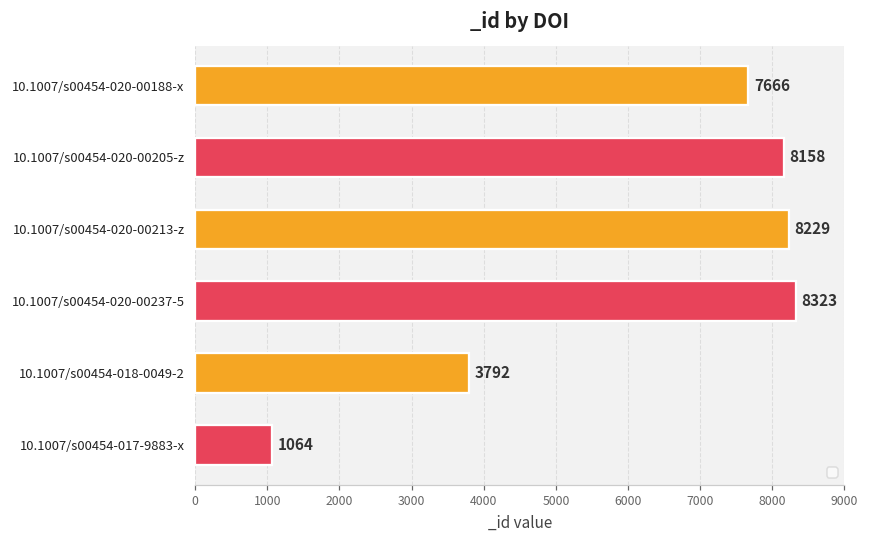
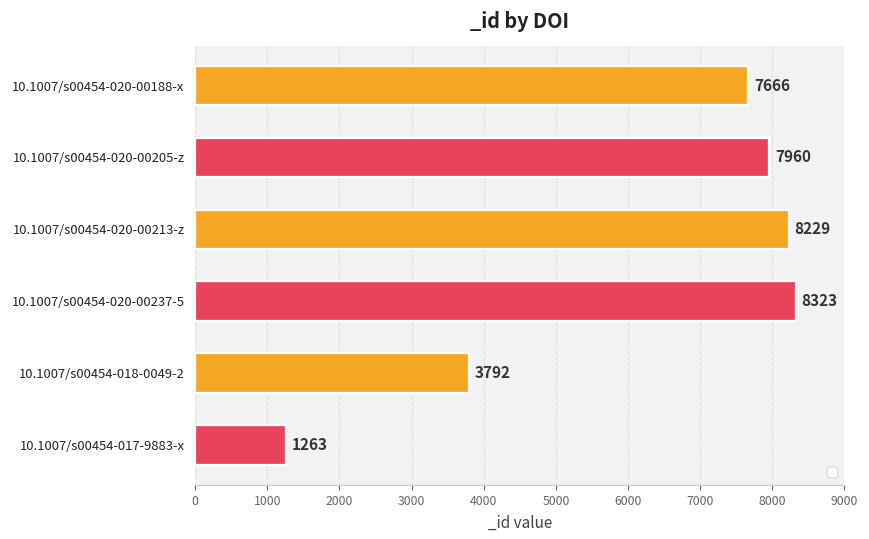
  {
    "10.1007/s00454-020-00188-x": 7666,
-   "10.1007/s00454-020-00205-z": 8158,
+   "10.1007/s00454-020-00205-z": 7960,
    "10.1007/s00454-020-00213-z": 8229,
    "10.1007/s00454-020-00237-5": 8323,
    "10.1007/s00454-018-0049-2": 3792,
-   "10.1007/s00454-017-9883-x": 1064
+   "10.1007/s00454-017-9883-x": 1263
  }
